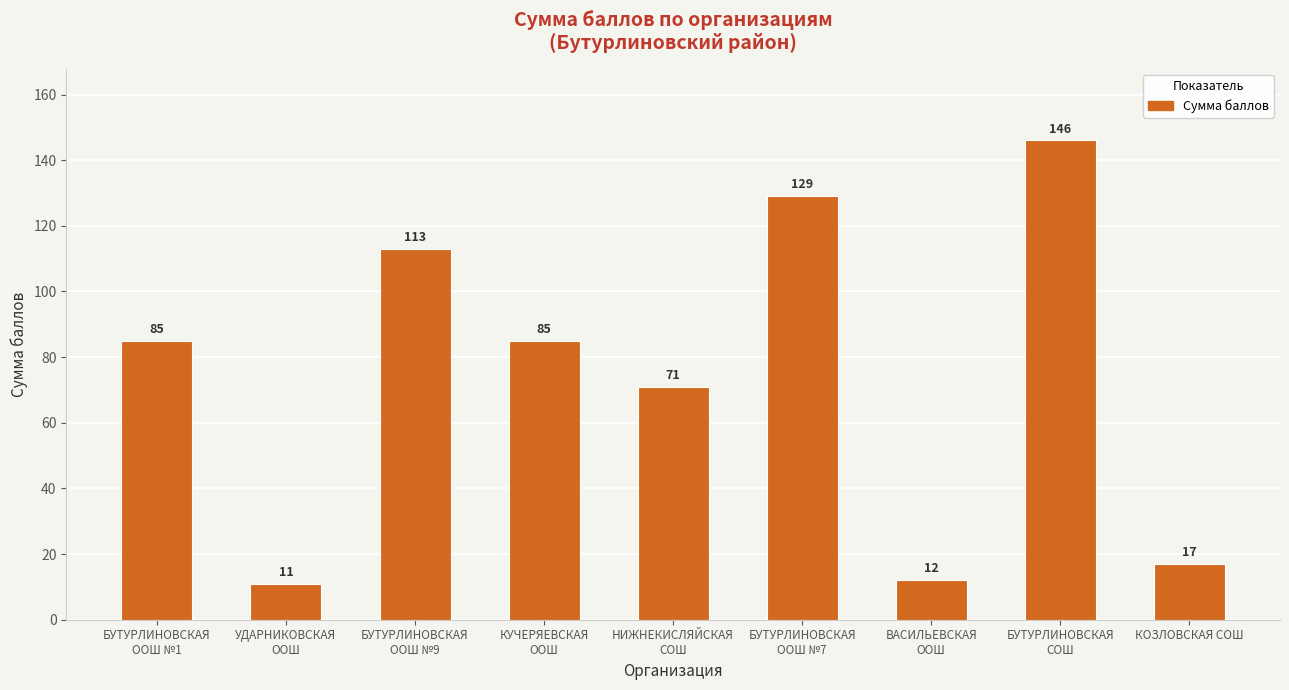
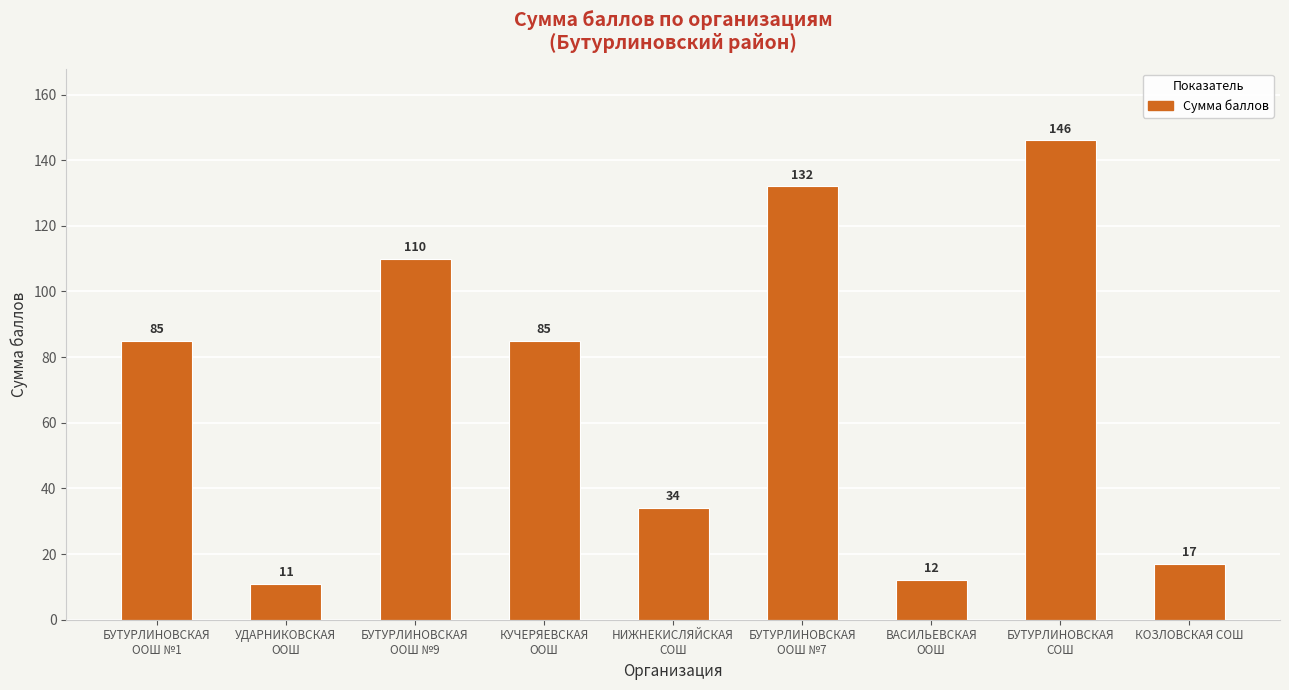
  {
    "БУТУРЛИНОВСКАЯ ООШ №1": 85,
    "УДАРНИКОВСКАЯ ООШ": 11,
-   "БУТУРЛИНОВСКАЯ ООШ №9": 113,
+   "БУТУРЛИНОВСКАЯ ООШ №9": 110,
    "КУЧЕРЯЕВСКАЯ ООШ": 85,
-   "НИЖНЕКИСЛЯЙСКАЯ СОШ": 71,
-   "БУТУРЛИНОВСКАЯ ООШ №7": 129,
+   "НИЖНЕКИСЛЯЙСКАЯ СОШ": 34,
+   "БУТУРЛИНОВСКАЯ ООШ №7": 132,
    "ВАСИЛЬЕВСКАЯ ООШ": 12,
    "БУТУРЛИНОВСКАЯ СОШ": 146,
    "КОЗЛОВСКАЯ СОШ": 17
  }
